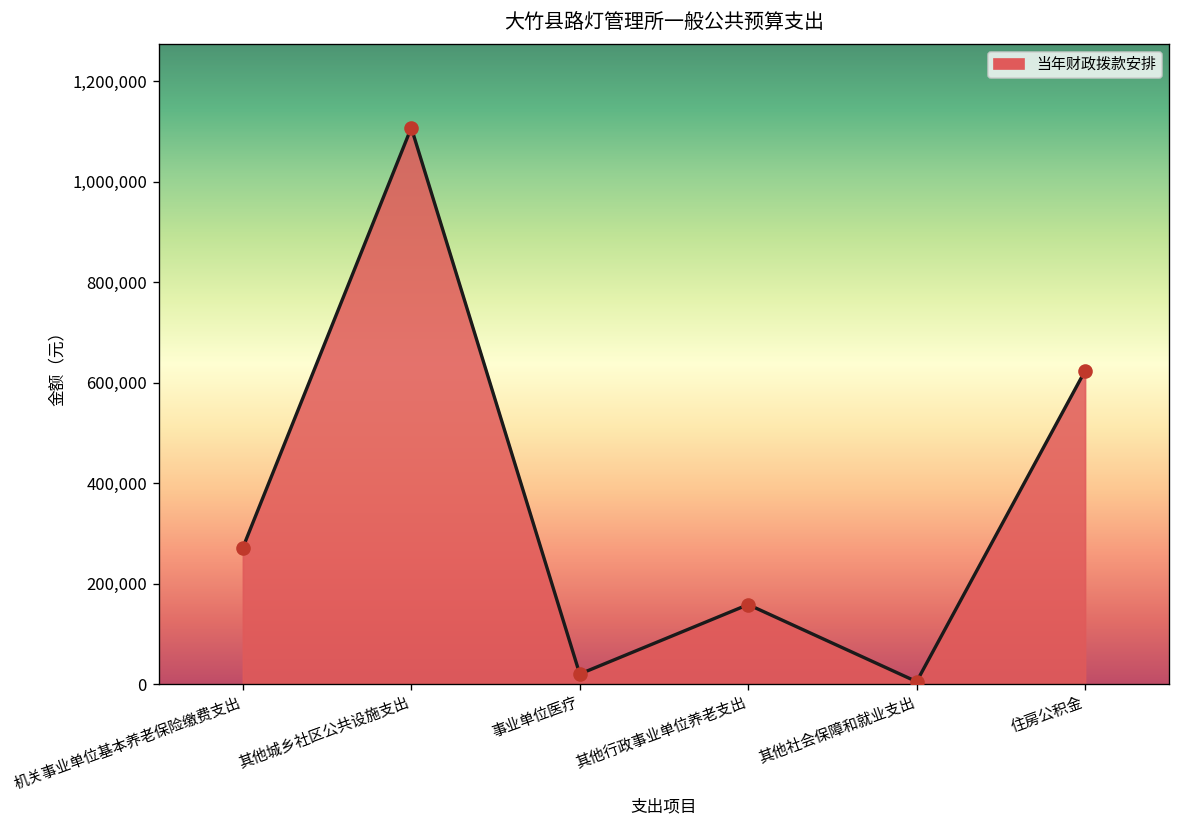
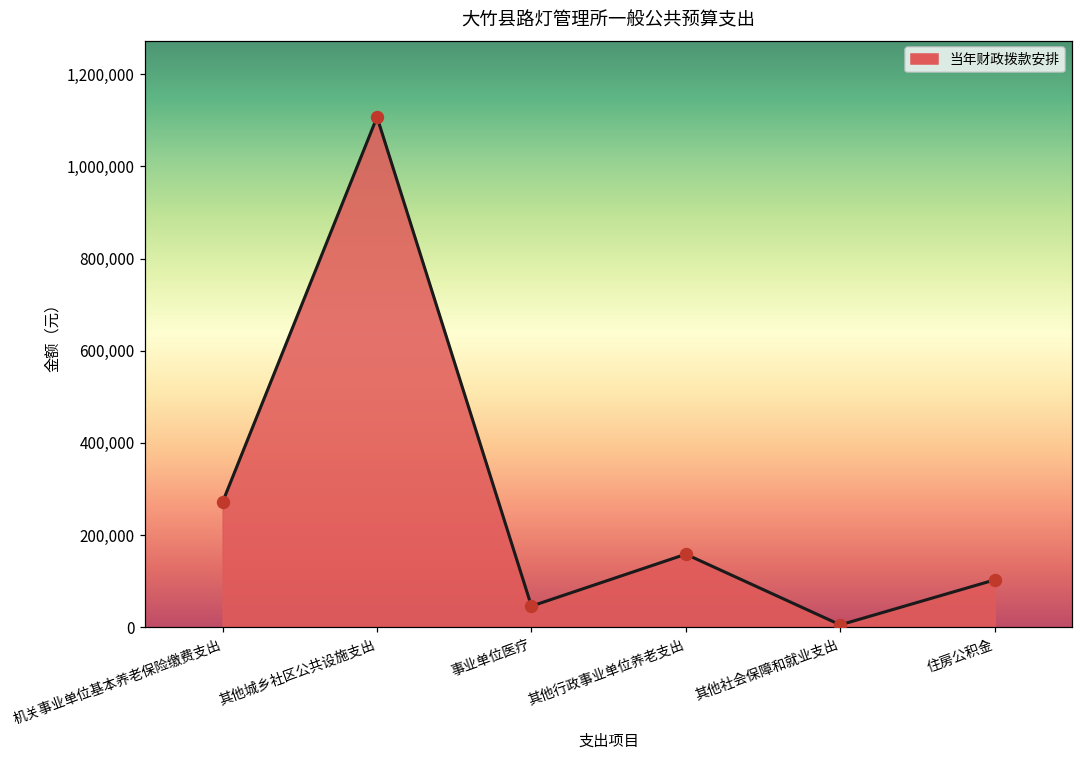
  {
    "机关事业单位基本养老保险缴费支出": "270,000",
    "其他城乡社区公共设施支出": "1,110,000",
-   "事业单位医疗": "20,000",
+   "事业单位医疗": "50,000",
    "其他行政事业单位养老支出": "160,000",
    "其他社会保障和就业支出": "0",
-   "住房公积金": "620,000"
+   "住房公积金": "100,000"
  }
